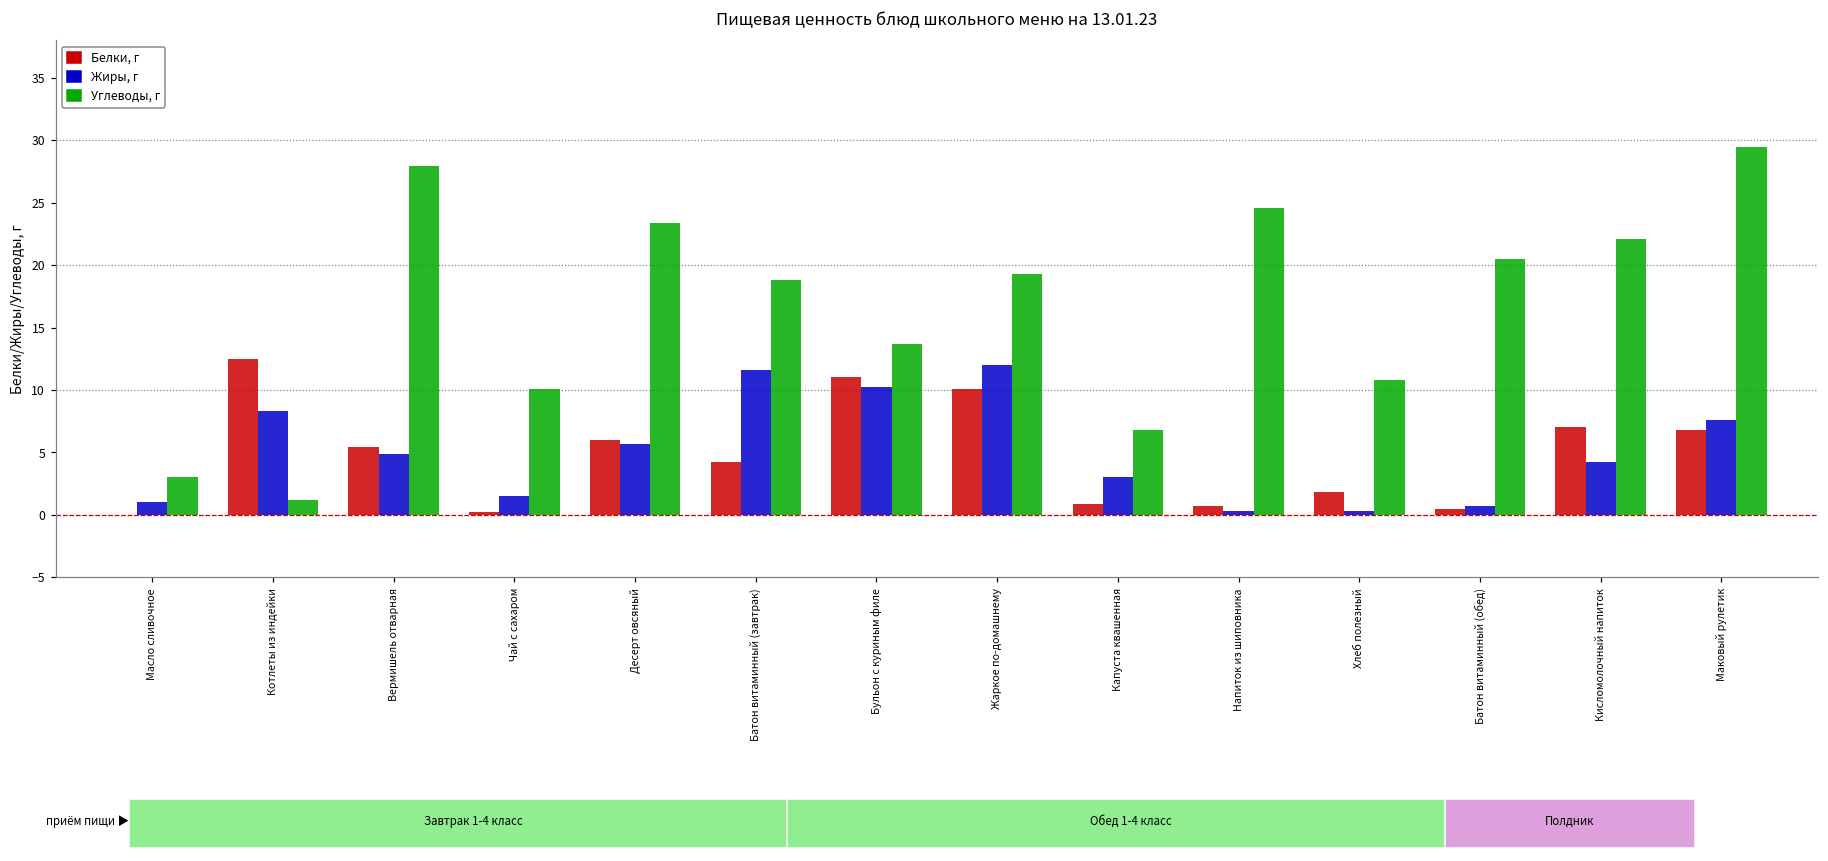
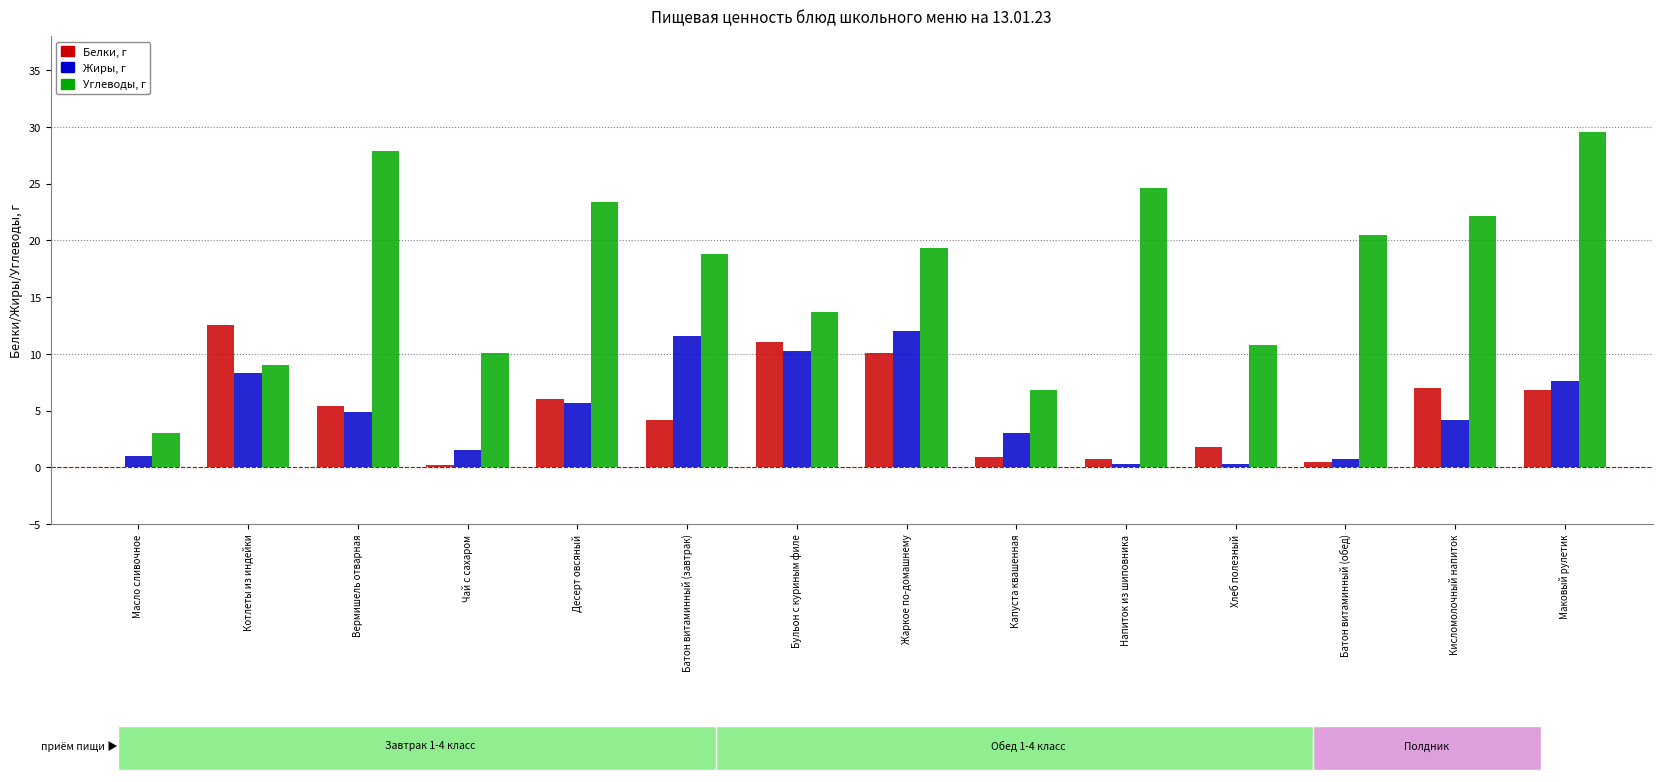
  {
    "Белки, г": {
      "Масло сливочное": 0.0,
      "Котлеты из индейки": 12.5,
      "Вермишель отварная": 5.4,
      "Десерт овсяный": 6.0,
      "Батон витаминный (завтрак)": 4.2,
      "Бульон с куриным филе": 11.0,
      "Жаркое по-домашнему": 10.1,
      "Капуста квашенная": 0.9,
      "Напиток из шиповника": 0.7,
      "Хлеб полезный": 1.8,
      "Батон витаминный (обед)": 0.5,
      "Кисломолочный напиток": 7.0,
      "Маковый рулетик": 6.8
    },
    "Жиры, г": {
      "Масло сливочное": 1.0,
      "Котлеты из индейки": 8.3,
      "Вермишель отварная": 4.9,
      "Чай с сахаром": 1.5,
      "Десерт овсяный": 5.7,
      "Батон витаминный (завтрак)": 11.6,
      "Бульон с куриным филе": 10.2,
      "Жаркое по-домашнему": 12.0,
      "Капуста квашенная": 3.0,
      "Напиток из шиповника": 0.3,
      "Хлеб полезный": 0.3,
      "Батон витаминный (обед)": 0.7,
      "Кисломолочный напиток": 4.2,
      "Маковый рулетик": 7.6
    },
    "Углеводы, г": {
      "Масло сливочное": 3.0,
-     "Котлеты из индейки": 1.2,
+     "Котлеты из индейки": 9.0,
      "Вермишель отварная": 27.9,
      "Чай с сахаром": 10.1,
      "Десерт овсяный": 23.4,
      "Батон витаминный (завтрак)": 18.8,
      "Бульон с куриным филе": 13.7,
      "Жаркое по-домашнему": 19.3,
      "Капуста квашенная": 6.8,
      "Напиток из шиповника": 24.6,
      "Хлеб полезный": 10.8,
      "Батон витаминный (обед)": 20.5,
      "Кисломолочный напиток": 22.1,
      "Маковый рулетик": 29.5
    }
  }
